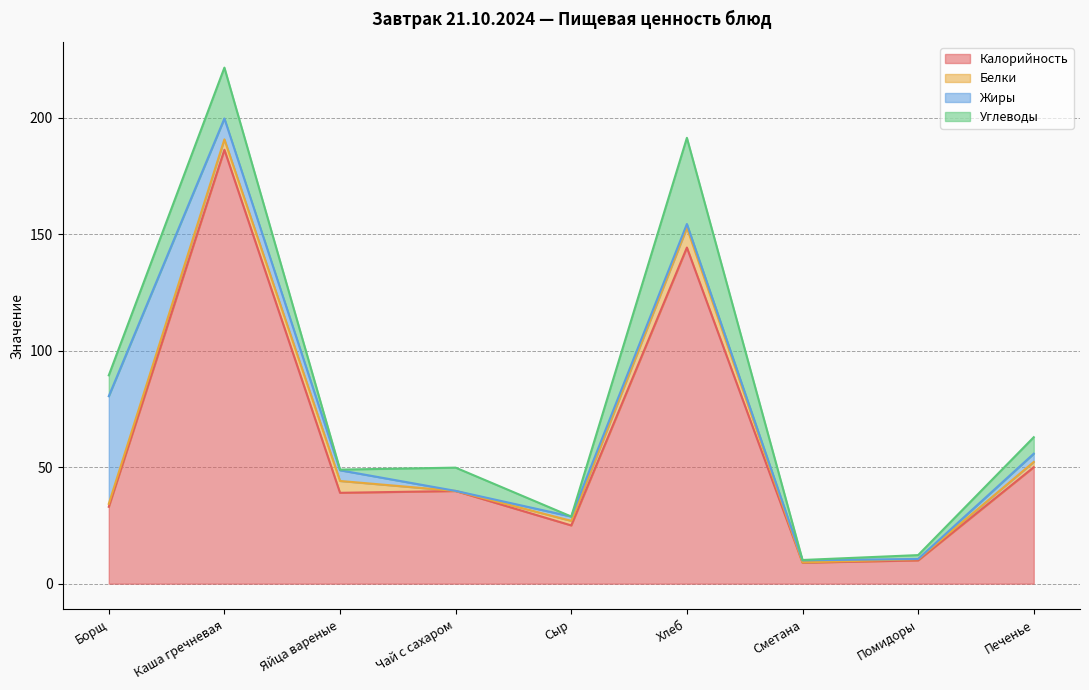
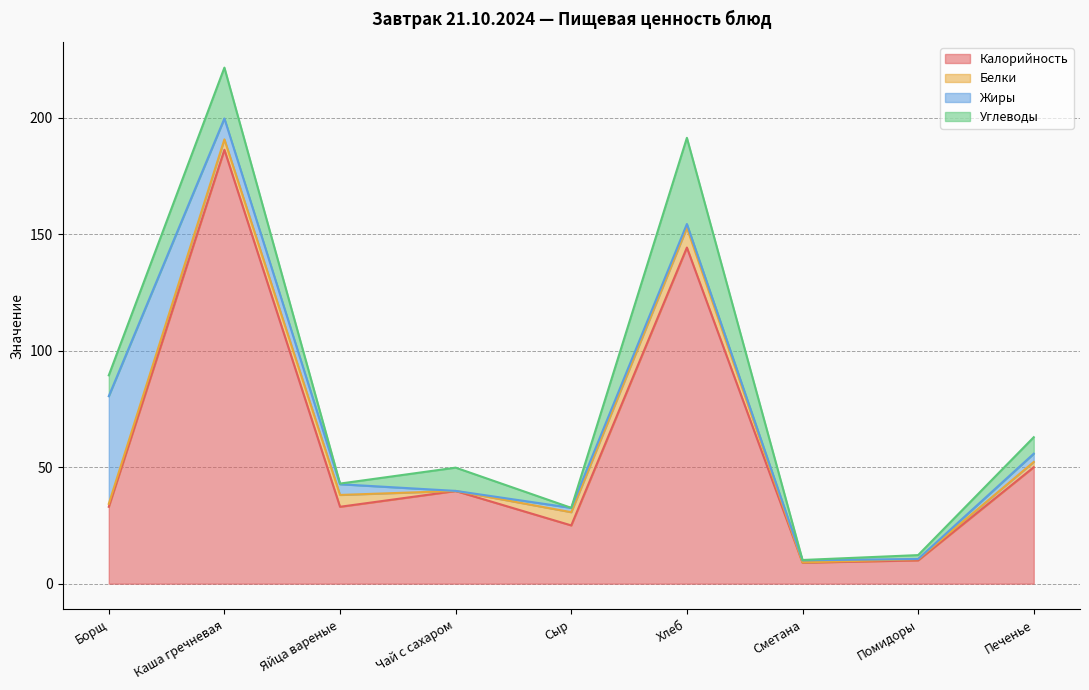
  {
    "Калорийность": {
      "Борщ": 33,
      "Каша гречневая": 186,
-     "Яйца вареные": 39,
+     "Яйца вареные": 33,
      "Сыр": 25,
      "Хлеб": 144,
      "Печенье": 50
    },
    "Белки": {
      "Борщ": 1,
      "Каша гречневая": 4,
      "Яйца вареные": 5,
-     "Сыр": 2,
+     "Сыр": 6,
      "Хлеб": 9,
      "Печенье": 2
    },
    "Жиры": {
      "Борщ": 46,
      "Каша гречневая": 9,
      "Хлеб": 2,
      "Печенье": 4
    },
    "Углеводы": {
      "Борщ": 9,
      "Каша гречневая": 22,
      "Чай с сахаром": 10,
      "Хлеб": 37,
      "Помидоры": 2,
      "Печенье": 7
    }
  }
